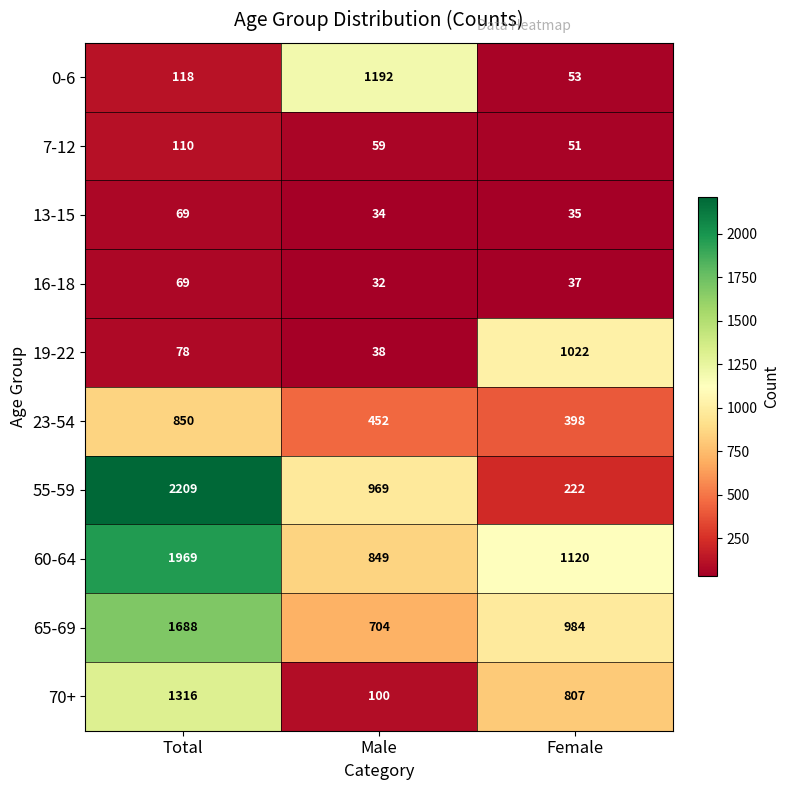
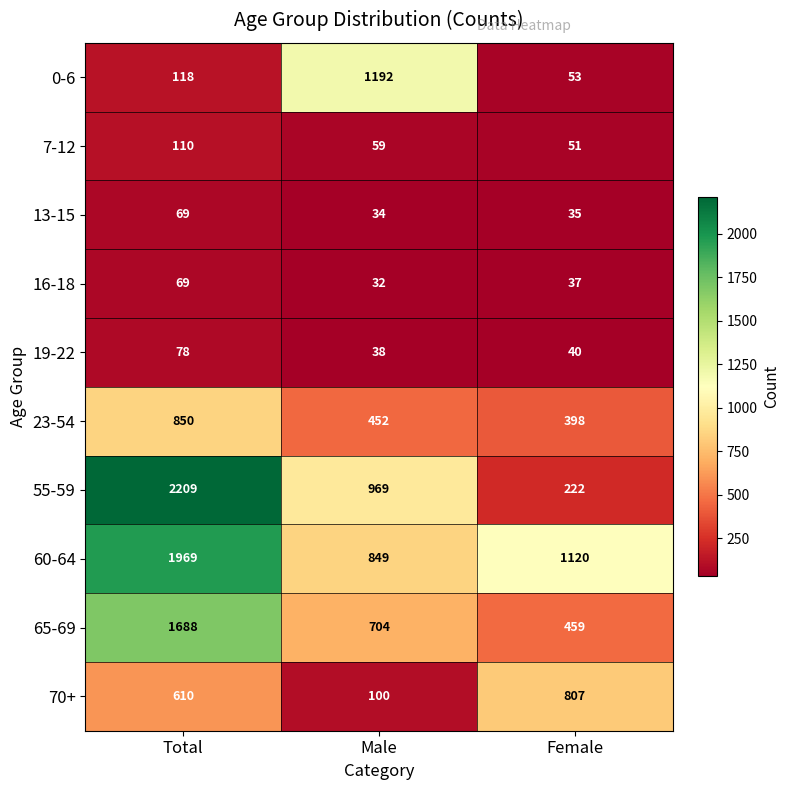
  {
    "0-6": {
      "Total": 118,
      "Male": 1192,
      "Female": 53
    },
    "7-12": {
      "Total": 110,
      "Male": 59,
      "Female": 51
    },
    "13-15": {
      "Total": 69,
      "Male": 34,
      "Female": 35
    },
    "16-18": {
      "Total": 69,
      "Male": 32,
      "Female": 37
    },
    "19-22": {
      "Total": 78,
      "Male": 38,
-     "Female": 1022
+     "Female": 40
    },
    "23-54": {
      "Total": 850,
      "Male": 452,
      "Female": 398
    },
    "55-59": {
      "Total": 2209,
      "Male": 969,
      "Female": 222
    },
    "60-64": {
      "Total": 1969,
      "Male": 849,
      "Female": 1120
    },
    "65-69": {
      "Total": 1688,
      "Male": 704,
-     "Female": 984
+     "Female": 459
    },
    "70+": {
-     "Total": 1316,
+     "Total": 610,
      "Male": 100,
      "Female": 807
    }
  }
